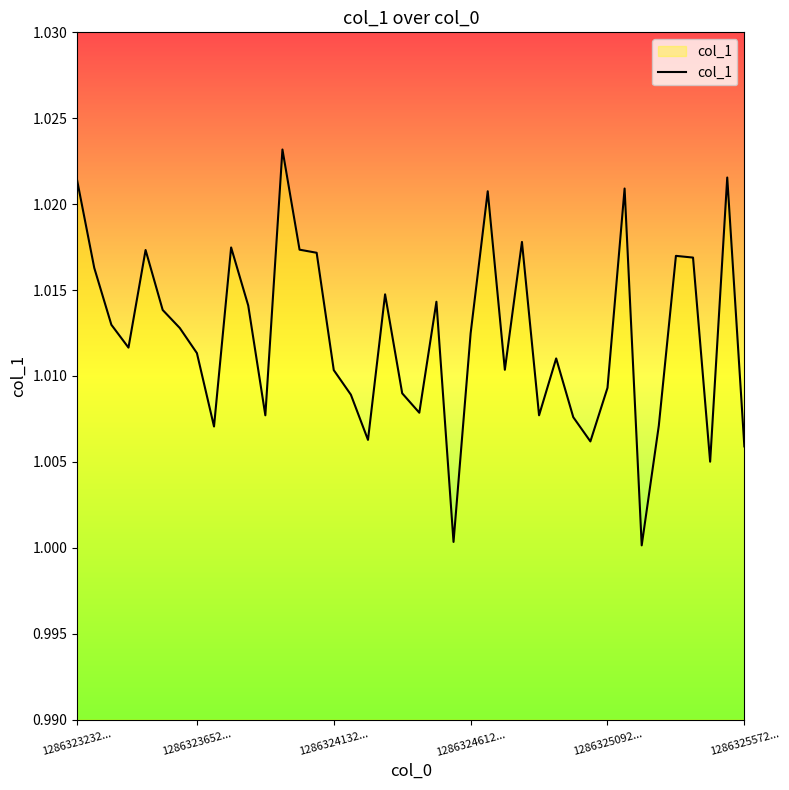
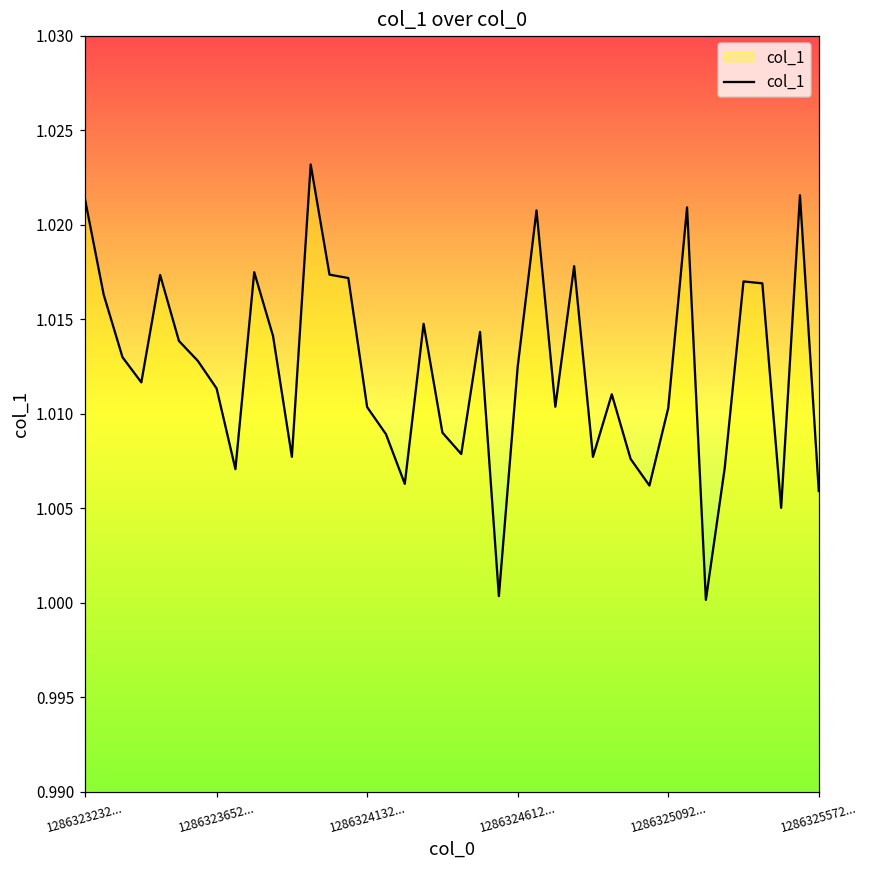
  {
    "1286323232...": 1.0214,
    "1286323652...": 1.0113,
    "1286324132...": 1.0103,
    "1286324612...": 1.0125,
-   "1286325092...": 1.0093,
+   "1286325092...": 1.0103,
    "1286325572...": 1.0059
  }
